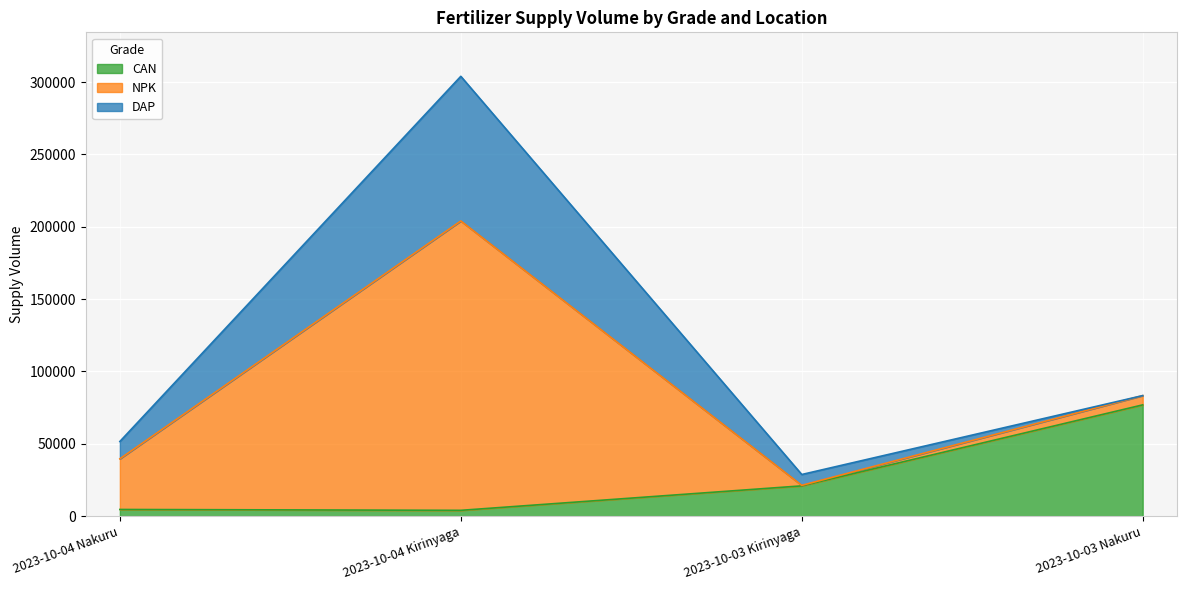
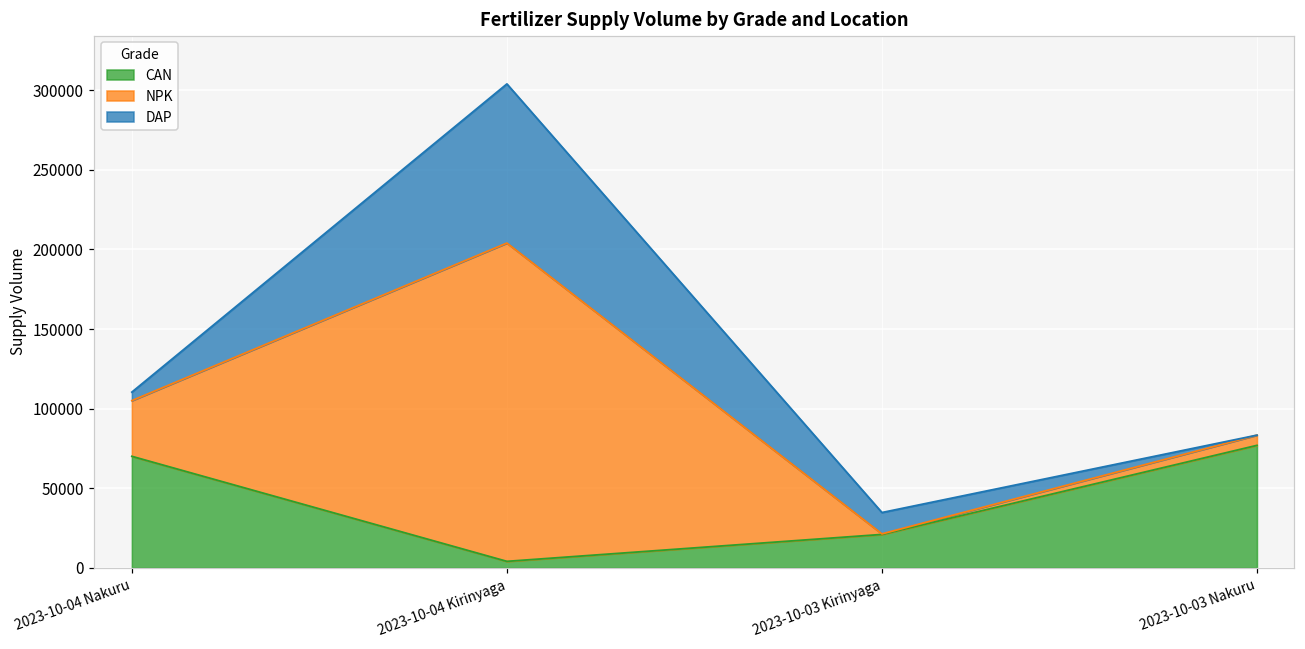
  {
    "CAN": {
-     "2023-10-04 Nakuru": 5000,
+     "2023-10-04 Nakuru": 70000,
      "2023-10-04 Kirinyaga": 4000,
      "2023-10-03 Nakuru": 77000
    },
    "NPK": {
      "2023-10-04 Nakuru": 35000,
      "2023-10-04 Kirinyaga": 200000
    },
    "DAP": {
-     "2023-10-04 Nakuru": 12000,
+     "2023-10-04 Nakuru": 5000,
      "2023-10-04 Kirinyaga": 100000,
-     "2023-10-03 Kirinyaga": 8000
+     "2023-10-03 Kirinyaga": 13000
    }
  }
